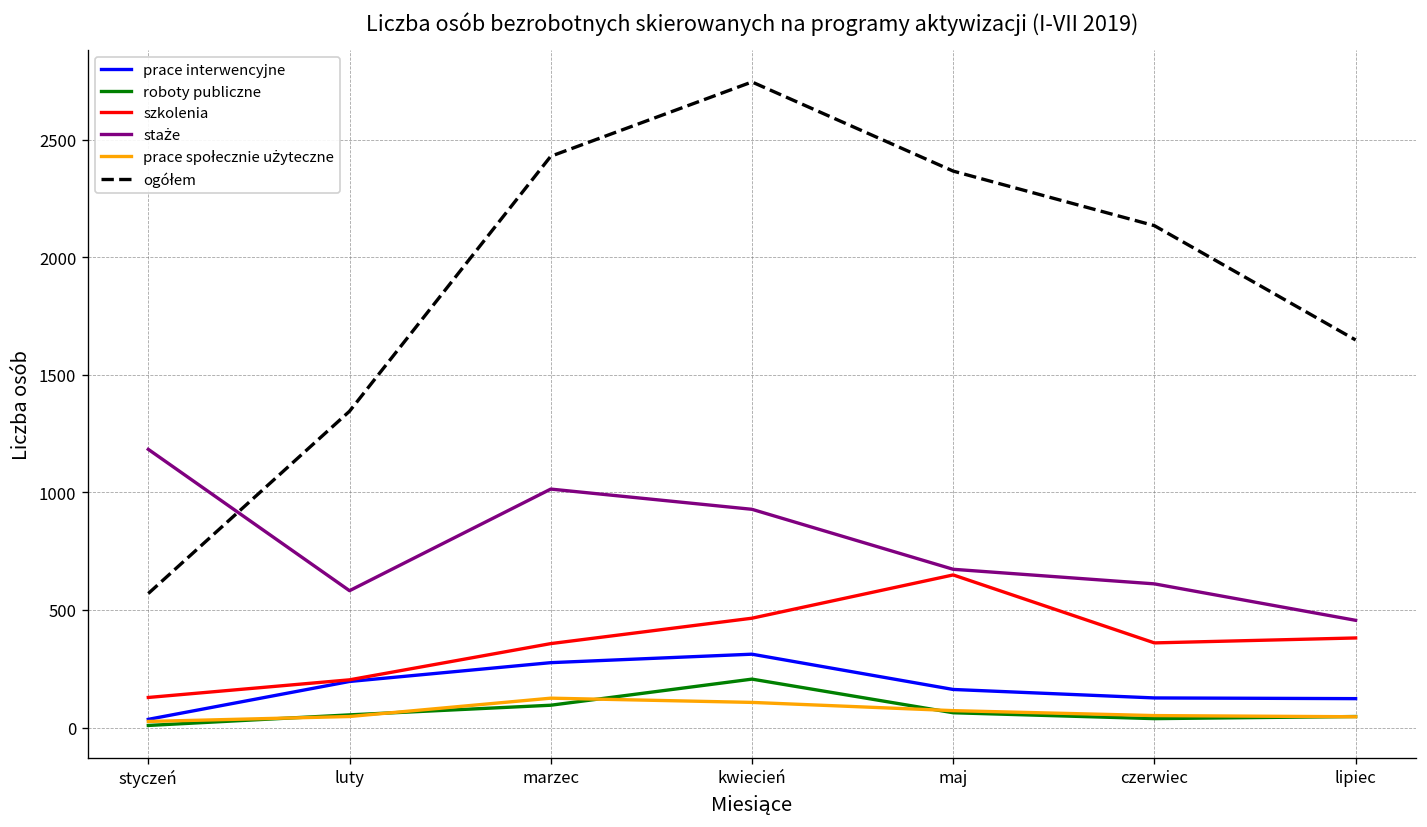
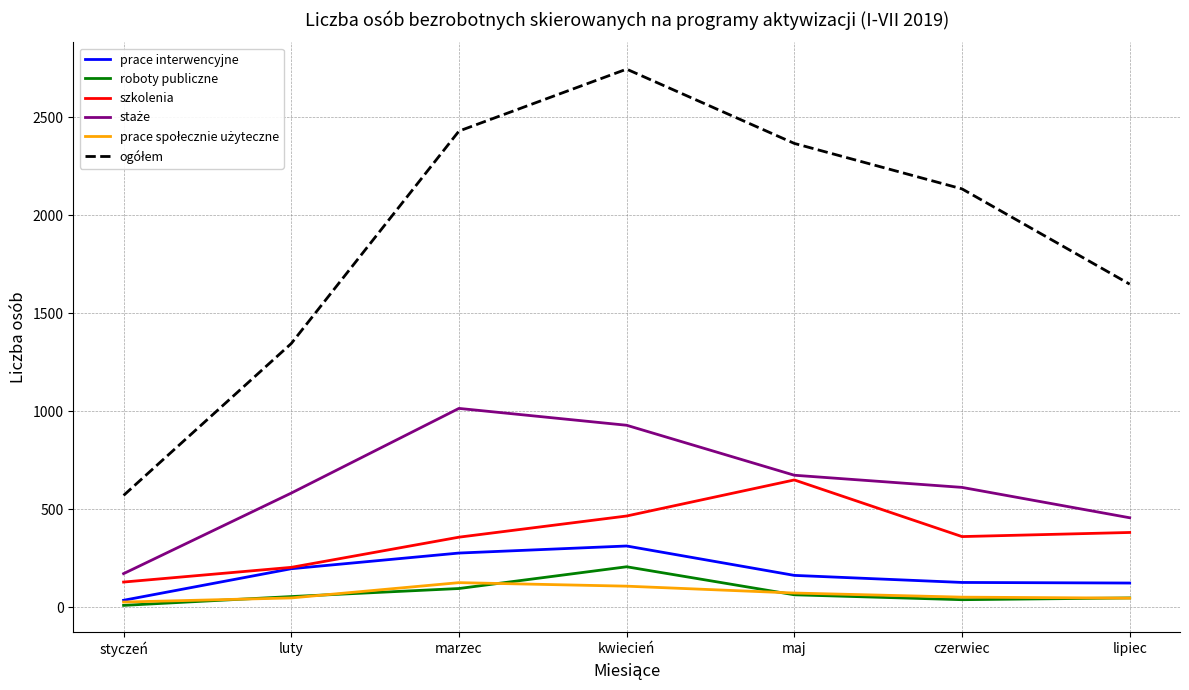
  {
    "prace interwencyjne": {
      "marzec": 280,
      "kwiecień": 310,
      "maj": 160,
      "czerwiec": 130,
      "lipiec": 120
    },
    "roboty publiczne": {
      "styczeń": 10,
      "marzec": 100,
      "kwiecień": 210,
      "czerwiec": 40
    },
    "szkolenia": {
      "styczeń": 130,
      "marzec": 360,
      "kwiecień": 470,
      "maj": 650,
      "czerwiec": 360,
      "lipiec": 380
    },
    "staże": {
-     "styczeń": 1180,
+     "styczeń": 170,
      "luty": 580,
      "marzec": 1010,
      "kwiecień": 930,
      "maj": 670,
      "czerwiec": 610,
      "lipiec": 460
    },
    "prace społecznie użyteczne": {
      "marzec": 130,
      "kwiecień": 110,
      "czerwiec": 50
    },
    "ogółem": {
      "styczeń": 570,
      "luty": 1350,
      "marzec": 2430,
      "kwiecień": 2750,
      "maj": 2370,
      "czerwiec": 2130,
      "lipiec": 1650
    }
  }
